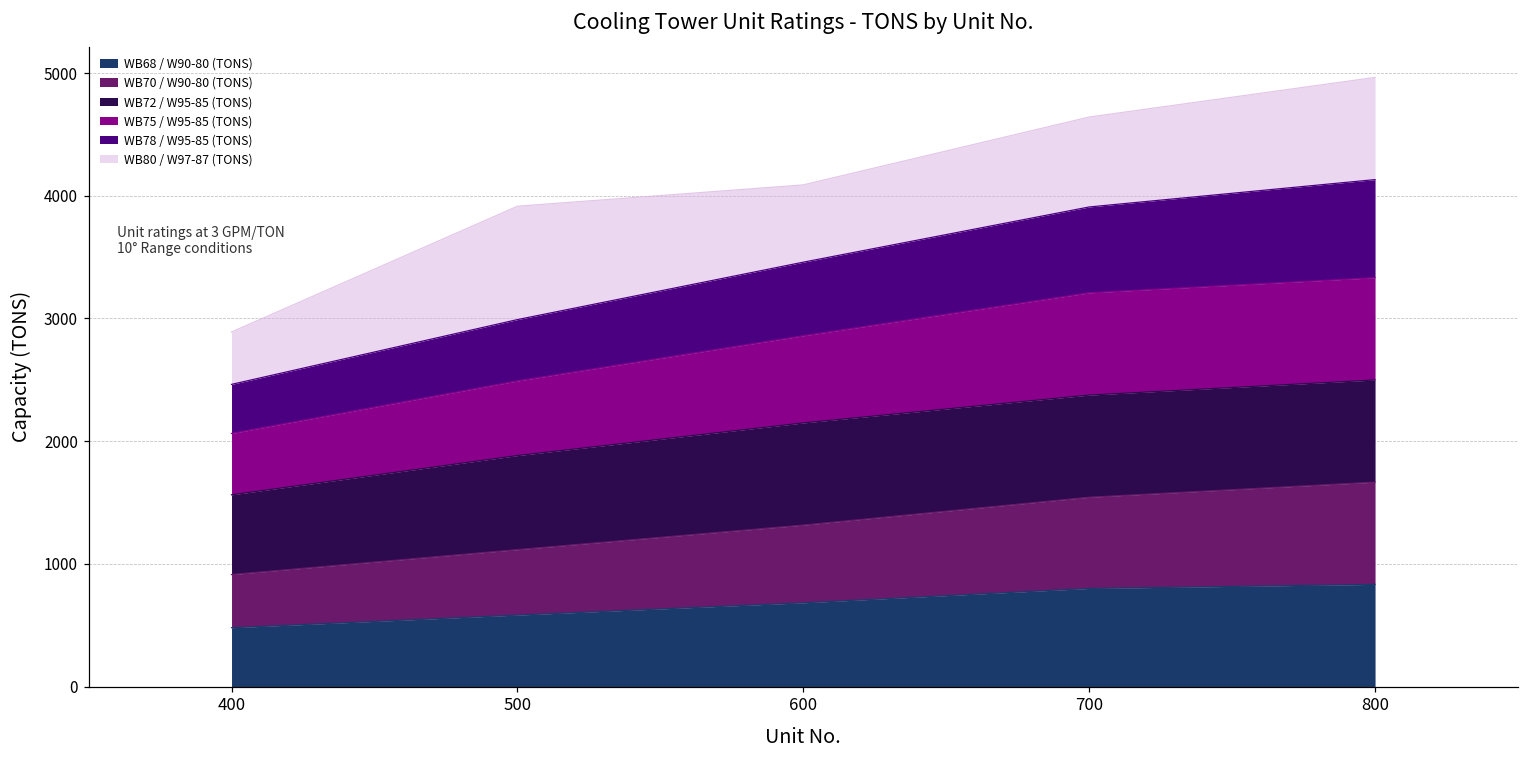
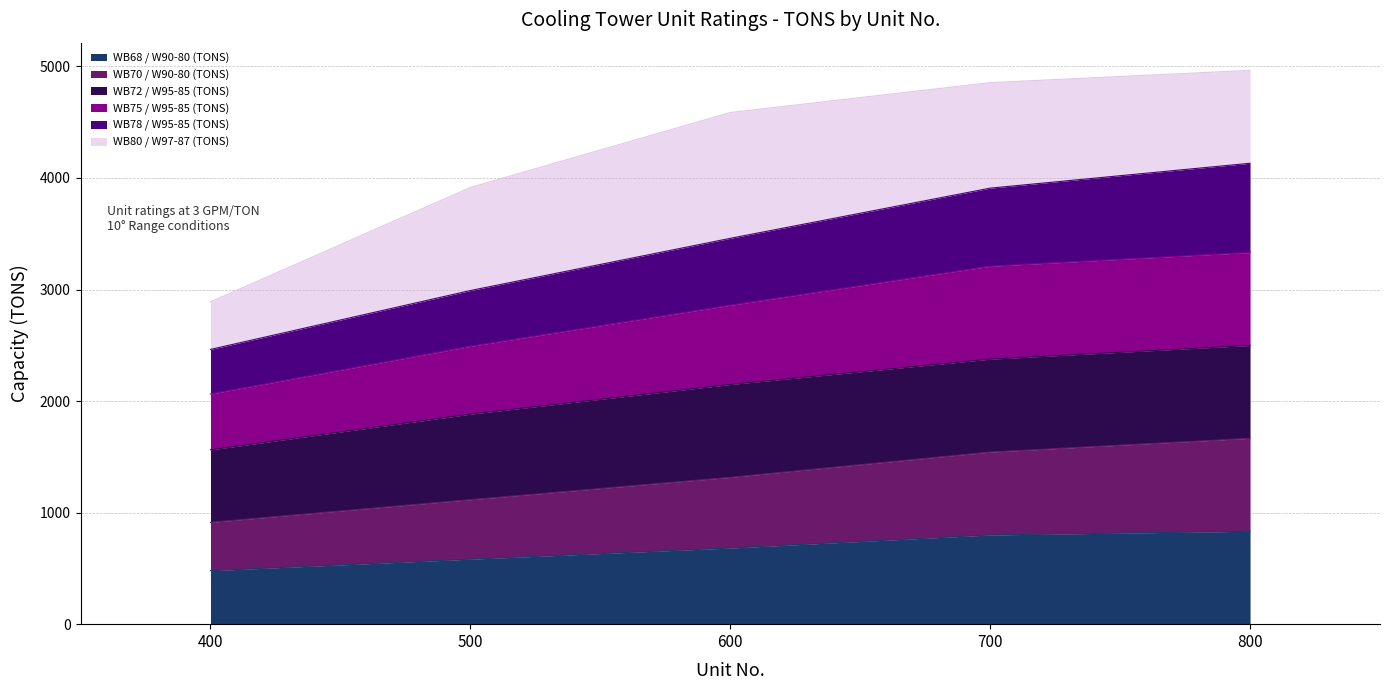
  {
    "WB80 / W97-87 (TONS)": {
      "400": 430,
      "500": 920,
-     "600": 630,
-     "700": 730,
+     "600": 1130,
+     "700": 950,
      "800": 830
    }
  }
